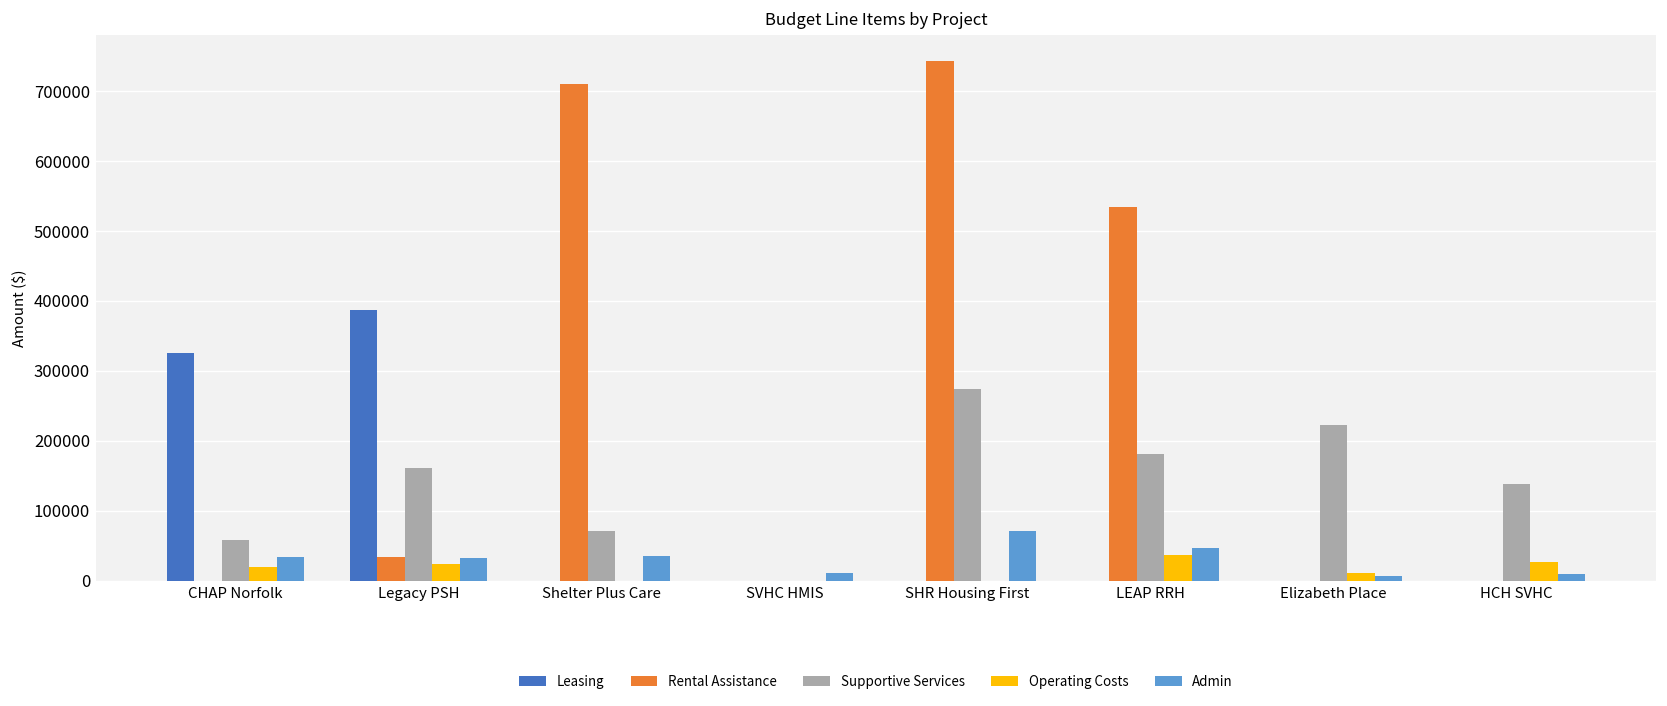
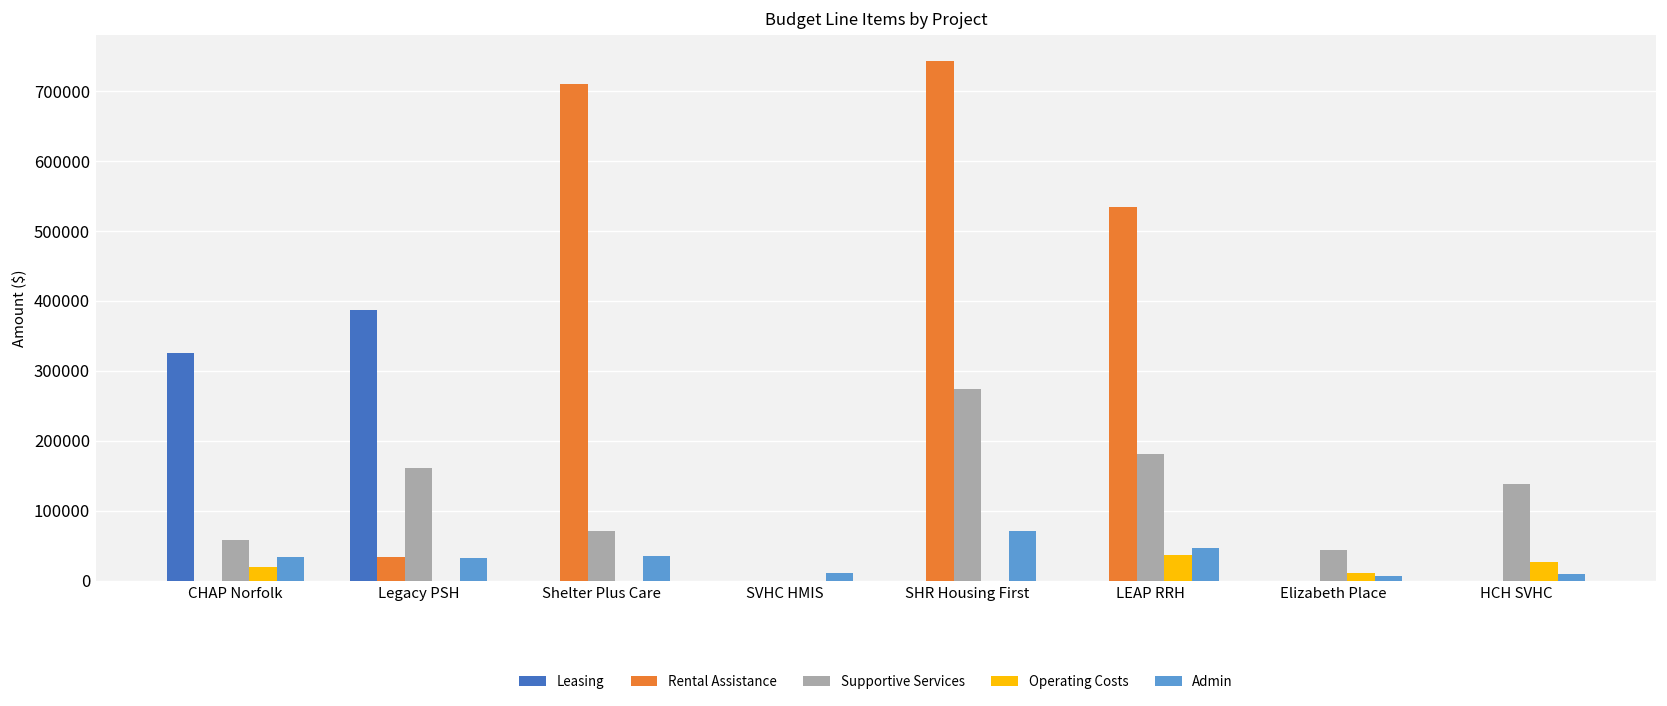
  {
    "Rental Assistance": {
      "CHAP Norfolk": 0,
      "Legacy PSH": 30000,
      "Shelter Plus Care": 710000,
      "SVHC HMIS": 0,
      "SHR Housing First": 740000,
      "LEAP RRH": 530000,
      "Elizabeth Place": 0,
      "HCH SVHC": 0
    },
    "Supportive Services": {
      "CHAP Norfolk": 60000,
      "Legacy PSH": 160000,
      "Shelter Plus Care": 70000,
      "SVHC HMIS": 0,
      "SHR Housing First": 270000,
      "LEAP RRH": 180000,
-     "Elizabeth Place": 220000,
+     "Elizabeth Place": 40000,
      "HCH SVHC": 140000
    },
    "Operating Costs": {
      "CHAP Norfolk": 20000,
-     "Legacy PSH": 20000,
+     "Legacy PSH": 0,
      "Shelter Plus Care": 0,
      "SVHC HMIS": 0,
      "SHR Housing First": 0,
      "LEAP RRH": 40000,
      "Elizabeth Place": 10000,
      "HCH SVHC": 30000
    }
  }
